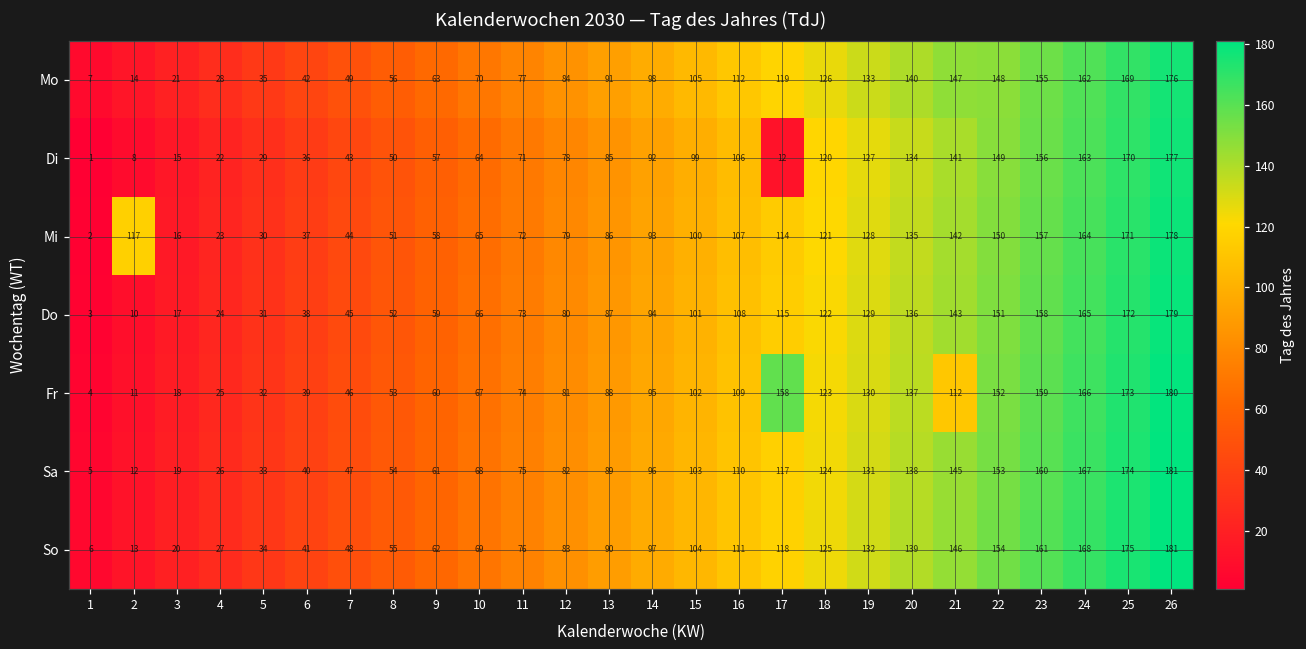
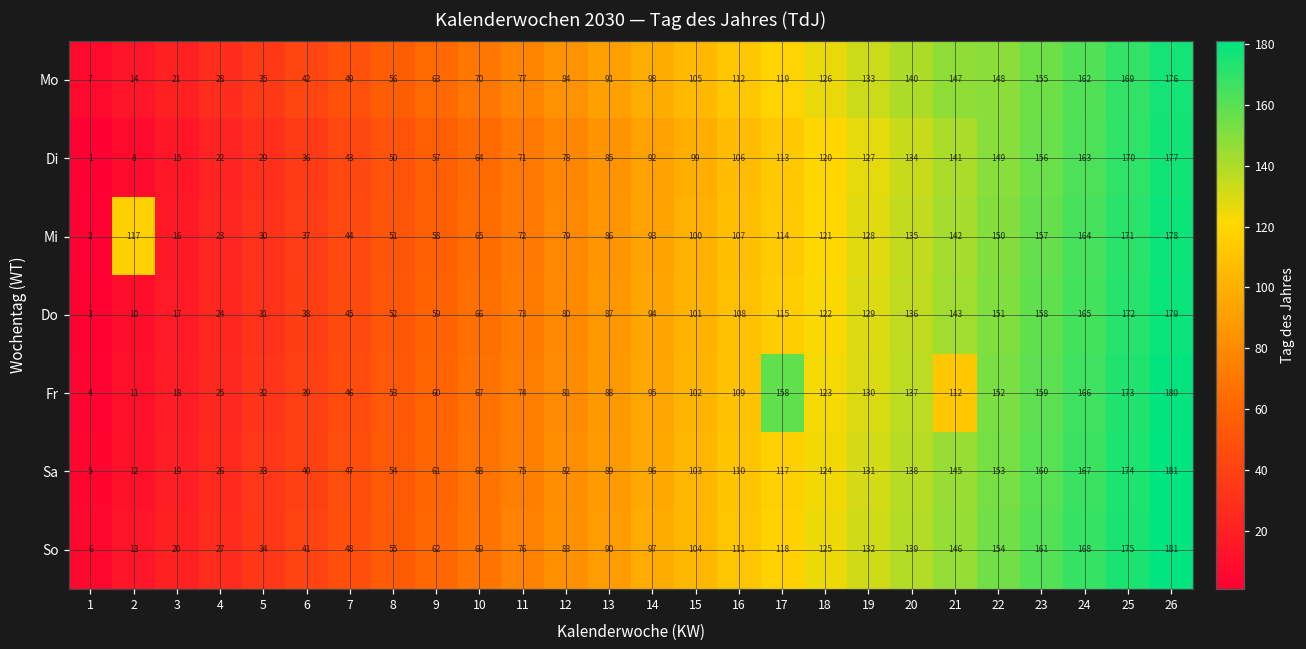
  {
    "Mo": {
      "1": 7,
      "2": 14,
      "3": 21,
      "4": 28,
      "5": 35,
      "6": 42,
      "7": 49,
      "8": 56,
      "9": 63,
      "10": 70,
      "11": 77,
      "12": 84,
      "13": 91,
      "14": 98,
      "15": 105,
      "16": 112,
      "17": 119,
      "18": 126,
      "19": 133,
      "20": 140,
      "21": 147,
      "22": 148,
      "23": 155,
      "24": 162,
      "25": 169,
      "26": 176
    },
    "Di": {
      "1": 1,
      "2": 8,
      "3": 15,
      "4": 22,
      "5": 29,
      "6": 36,
      "7": 43,
      "8": 50,
      "9": 57,
      "10": 64,
      "11": 71,
      "12": 78,
      "13": 85,
      "14": 92,
      "15": 99,
      "16": 106,
-     "17": 12,
+     "17": 113,
      "18": 120,
      "19": 127,
      "20": 134,
      "21": 141,
      "22": 149,
      "23": 156,
      "24": 163,
      "25": 170,
      "26": 177
    },
    "Mi": {
      "1": 2,
      "2": 117,
      "3": 16,
      "4": 23,
      "5": 30,
      "6": 37,
      "7": 44,
      "8": 51,
      "9": 58,
      "10": 65,
      "11": 72,
      "12": 79,
      "13": 86,
      "14": 93,
      "15": 100,
      "16": 107,
      "17": 114,
      "18": 121,
      "19": 128,
      "20": 135,
      "21": 142,
      "22": 150,
      "23": 157,
      "24": 164,
      "25": 171,
      "26": 178
    },
    "Do": {
      "1": 3,
      "2": 10,
      "3": 17,
      "4": 24,
      "5": 31,
      "6": 38,
      "7": 45,
      "8": 52,
      "9": 59,
      "10": 66,
      "11": 73,
      "12": 80,
      "13": 87,
      "14": 94,
      "15": 101,
      "16": 108,
      "17": 115,
      "18": 122,
      "19": 129,
      "20": 136,
      "21": 143,
      "22": 151,
      "23": 158,
      "24": 165,
      "25": 172,
      "26": 179
    },
    "Fr": {
      "1": 4,
      "2": 11,
      "3": 18,
      "4": 25,
      "5": 32,
      "6": 39,
      "7": 46,
      "8": 53,
      "9": 60,
      "10": 67,
      "11": 74,
      "12": 81,
      "13": 88,
      "14": 95,
      "15": 102,
      "16": 109,
      "17": 158,
      "18": 123,
      "19": 130,
      "20": 137,
      "21": 112,
      "22": 152,
      "23": 159,
      "24": 166,
      "25": 173,
      "26": 180
    },
    "Sa": {
      "1": 5,
      "2": 12,
      "3": 19,
      "4": 26,
      "5": 33,
      "6": 40,
      "7": 47,
      "8": 54,
      "9": 61,
      "10": 68,
      "11": 75,
      "12": 82,
      "13": 89,
      "14": 96,
      "15": 103,
      "16": 110,
      "17": 117,
      "18": 124,
      "19": 131,
      "20": 138,
      "21": 145,
      "22": 153,
      "23": 160,
      "24": 167,
      "25": 174,
      "26": 181
    },
    "So": {
      "1": 6,
      "2": 13,
      "3": 20,
      "4": 27,
      "5": 34,
      "6": 41,
      "7": 48,
      "8": 55,
      "9": 62,
      "10": 69,
      "11": 76,
      "12": 83,
      "13": 90,
      "14": 97,
      "15": 104,
      "16": 111,
      "17": 118,
      "18": 125,
      "19": 132,
      "20": 139,
      "21": 146,
      "22": 154,
      "23": 161,
      "24": 168,
      "25": 175,
      "26": 181
    }
  }
